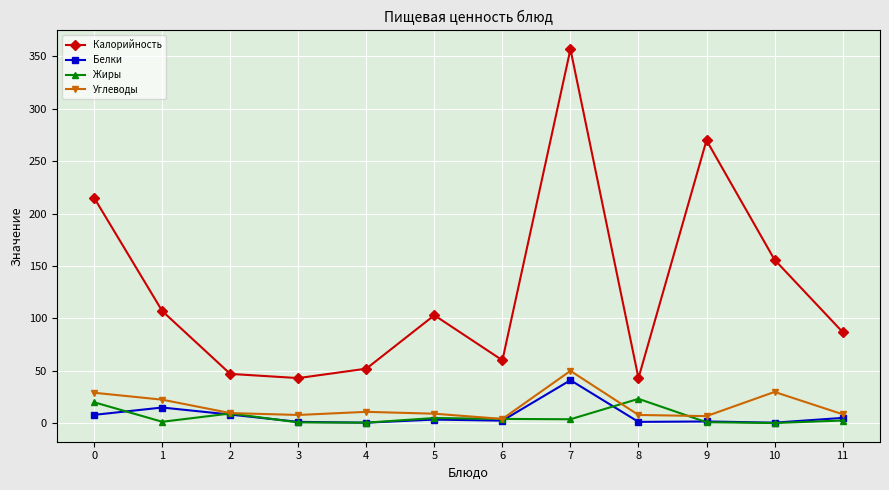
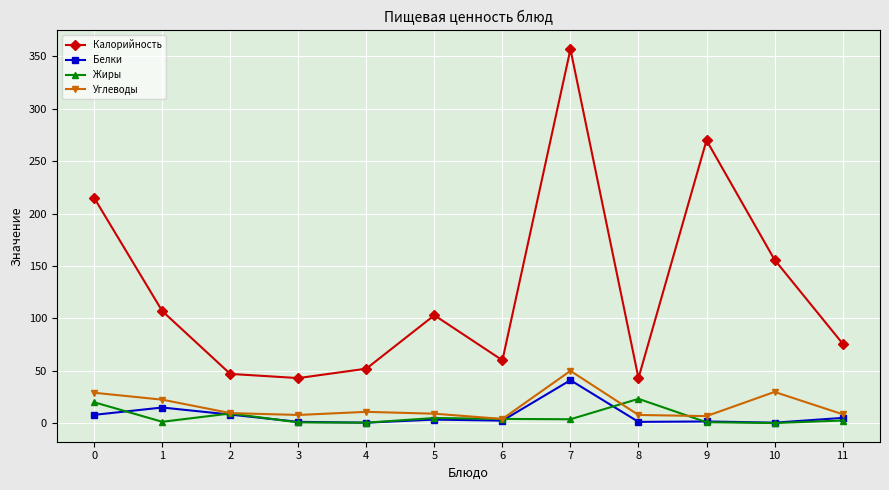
  {
    "Калорийность": {
      "0": 215,
      "1": 107,
      "2": 47,
      "3": 43,
      "4": 52,
      "5": 103,
      "6": 60,
      "7": 357,
      "8": 43,
      "9": 270,
      "10": 156,
-     "11": 87
+     "11": 76
    },
    "Белки": {
      "0": 8,
      "1": 15,
      "7": 41,
      "8": 1,
      "11": 5
    },
    "Жиры": {
      "0": 20,
      "1": 1,
      "7": 4,
      "8": 23,
      "11": 3
    },
    "Углеводы": {
      "0": 29,
      "1": 22,
      "3": 8,
      "4": 11,
      "5": 9,
      "7": 50,
      "8": 8,
      "9": 7,
      "10": 30,
      "11": 9
    }
  }
